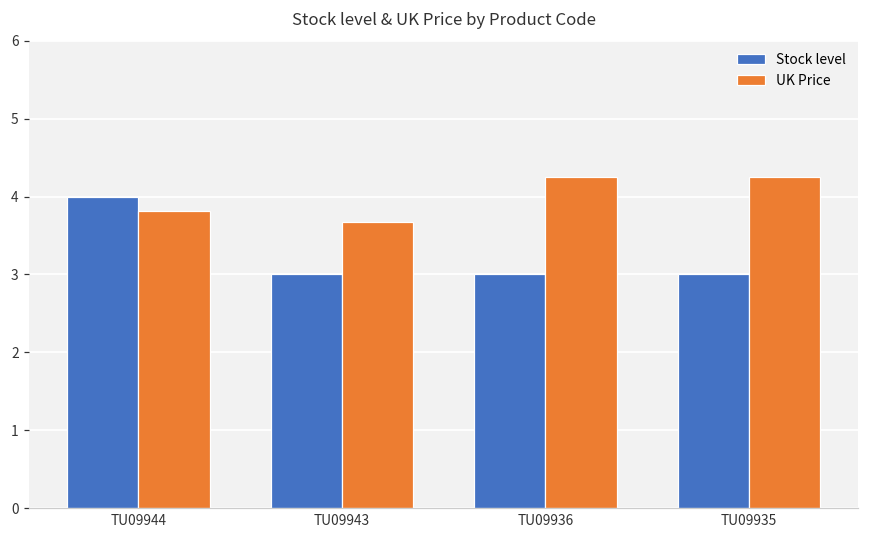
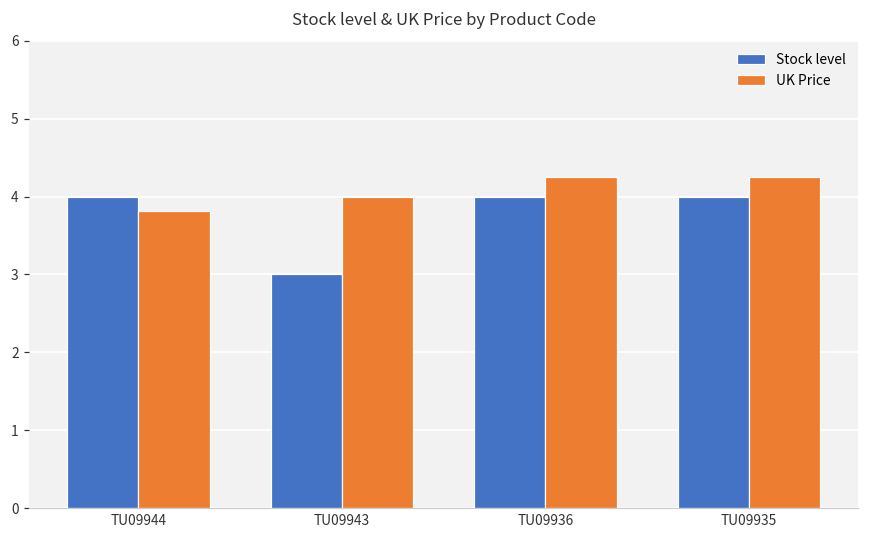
  {
    "Stock level": {
      "TU09944": 4,
      "TU09943": 3,
-     "TU09936": 3,
-     "TU09935": 3
+     "TU09936": 4,
+     "TU09935": 4
    },
    "UK Price": {
      "TU09944": 3.8,
-     "TU09943": 3.7,
+     "TU09943": 4.0,
      "TU09936": 4.3,
      "TU09935": 4.3
    }
  }
